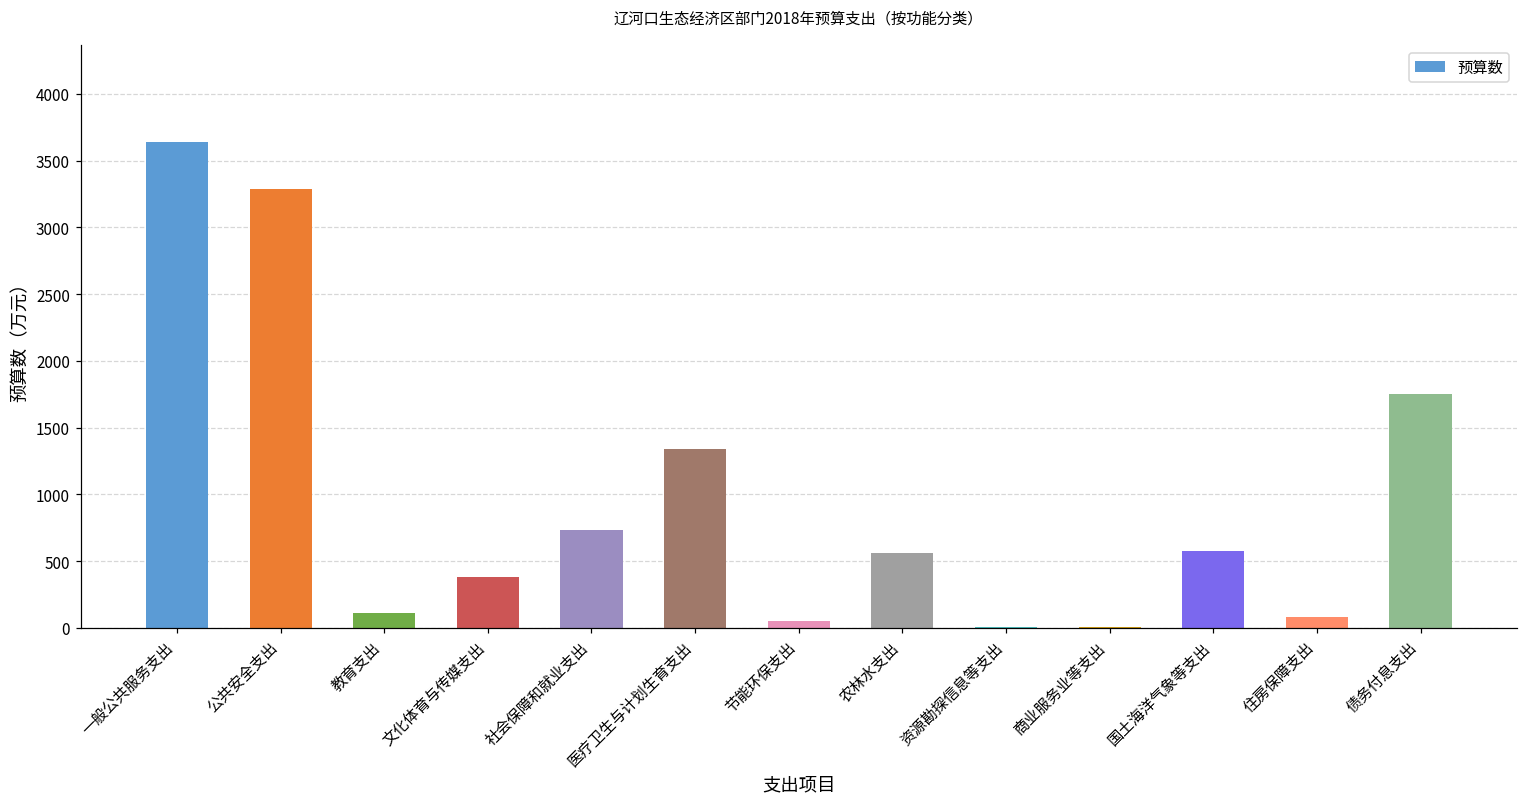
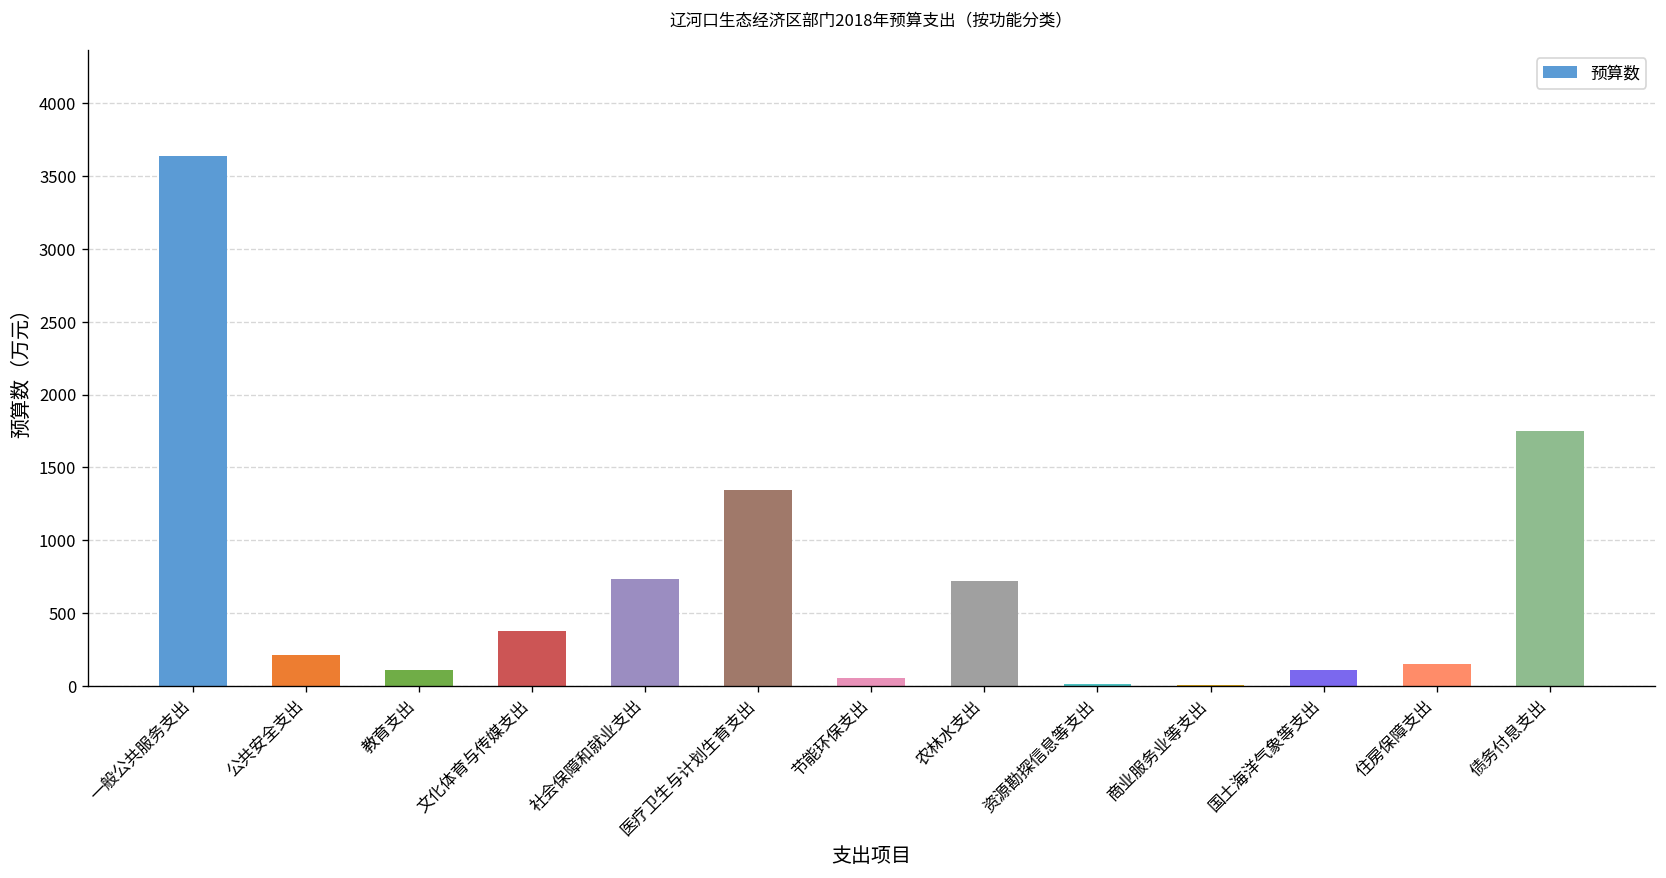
  {
    "一般公共服务支出": 3640,
-   "公共安全支出": 3290,
+   "公共安全支出": 210,
    "教育支出": 110,
    "文化体育与传媒支出": 380,
    "社会保障和就业支出": 730,
    "医疗卫生与计划生育支出": 1340,
    "节能环保支出": 60,
-   "农林水支出": 560,
-   "国土海洋气象等支出": 580,
-   "住房保障支出": 80,
+   "农林水支出": 720,
+   "国土海洋气象等支出": 110,
+   "住房保障支出": 150,
    "债务付息支出": 1750
  }
